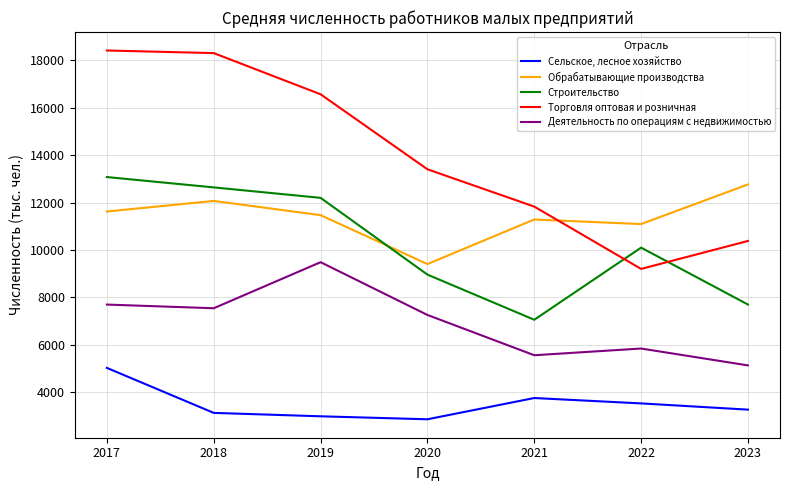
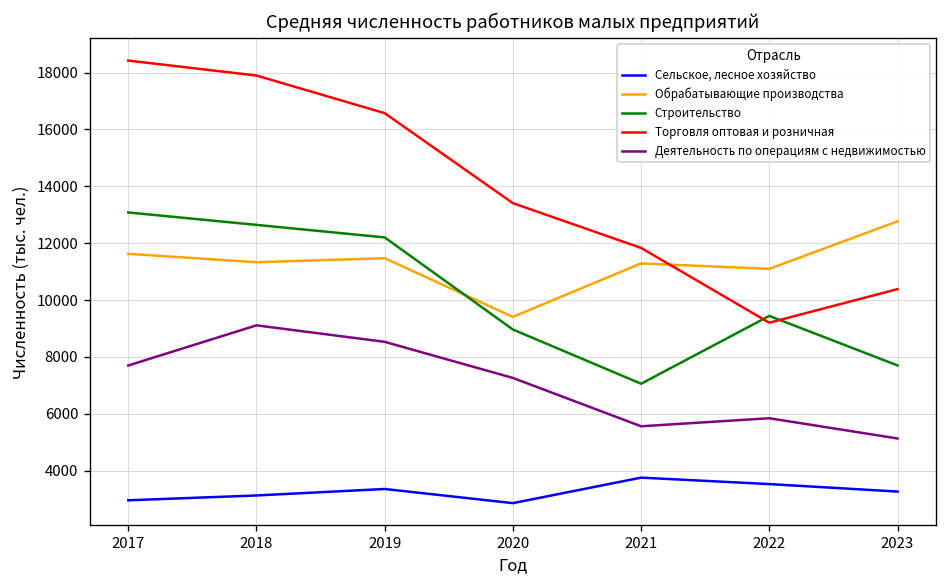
  {
    "Сельское, лесное хозяйство": {
-     "2017": 5000,
+     "2017": 3000,
      "2018": 3100,
-     "2019": 3000,
+     "2019": 3400,
      "2020": 2900,
      "2021": 3800,
      "2022": 3500,
      "2023": 3300
    },
    "Обрабатывающие производства": {
      "2017": 11600,
-     "2018": 12100,
+     "2018": 11300,
      "2019": 11500,
      "2020": 9400,
      "2021": 11300,
      "2022": 11100,
      "2023": 12800
    },
    "Строительство": {
      "2017": 13100,
      "2018": 12600,
      "2019": 12200,
      "2020": 9000,
      "2021": 7100,
-     "2022": 10100,
+     "2022": 9400,
      "2023": 7700
    },
    "Торговля оптовая и розничная": {
      "2017": 18400,
-     "2018": 18300,
+     "2018": 17900,
      "2019": 16600,
      "2020": 13400,
      "2021": 11800,
      "2022": 9200,
      "2023": 10400
    },
    "Деятельность по операциям с недвижимостью": {
      "2017": 7700,
-     "2018": 7500,
-     "2019": 9500,
+     "2018": 9100,
+     "2019": 8500,
      "2020": 7300,
      "2021": 5600,
      "2022": 5800,
      "2023": 5100
    }
  }
